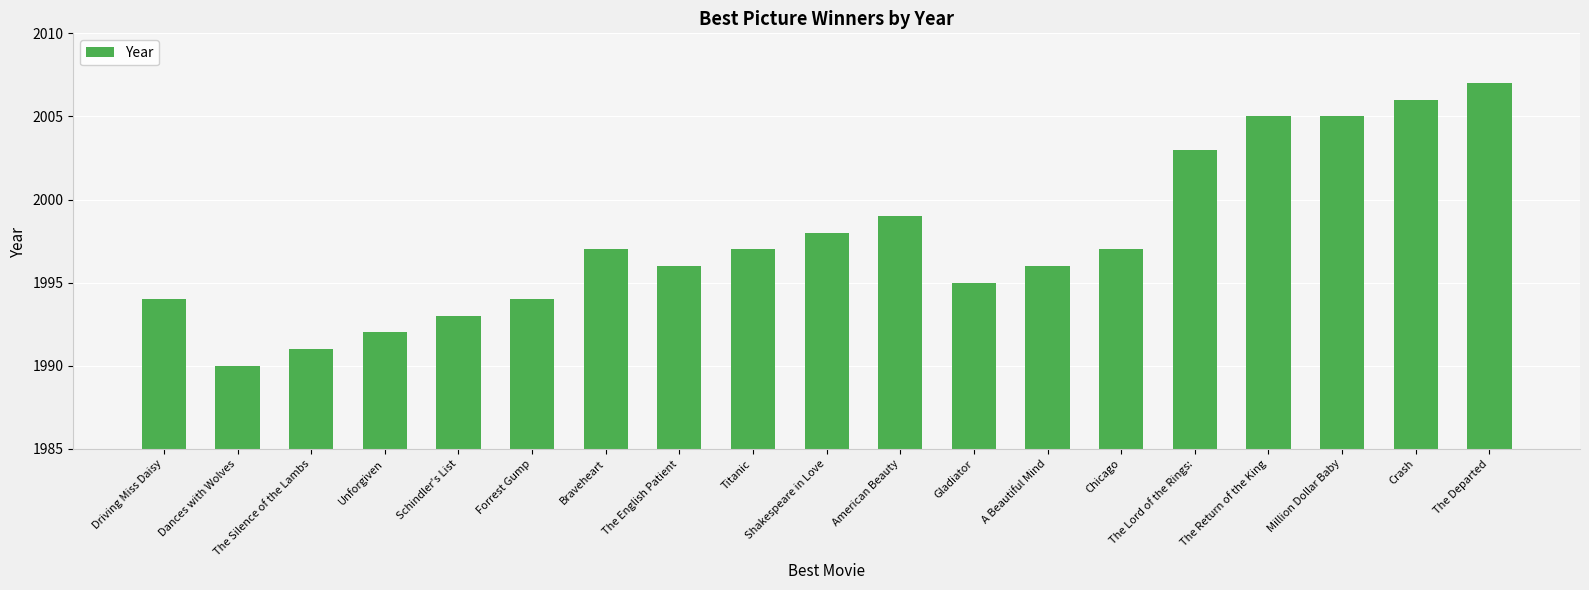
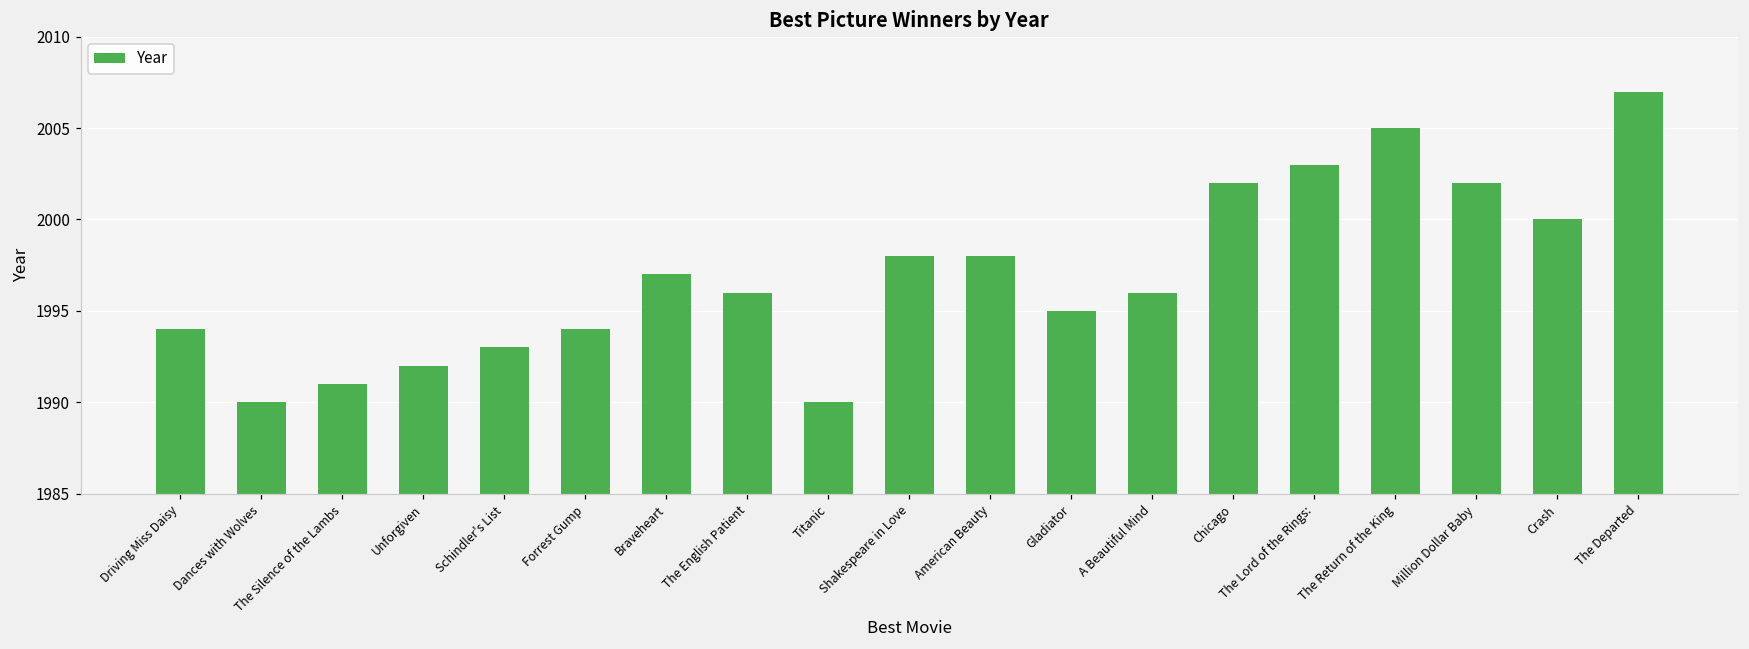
  {
    "Driving Miss Daisy": 1994,
    "Dances with Wolves": 1990,
    "The Silence of the Lambs": 1991,
    "Unforgiven": 1992,
    "Schindler's List": 1993,
    "Forrest Gump": 1994,
    "Braveheart": 1997,
    "The English Patient": 1996,
-   "Titanic": 1997,
+   "Titanic": 1990,
    "Shakespeare in Love": 1998,
-   "American Beauty": 1999,
+   "American Beauty": 1998,
    "Gladiator": 1995,
    "A Beautiful Mind": 1996,
-   "Chicago": 1997,
+   "Chicago": 2002,
    "The Lord of the Rings:": 2003,
    "The Return of the King": 2005,
-   "Million Dollar Baby": 2005,
-   "Crash": 2006,
+   "Million Dollar Baby": 2002,
+   "Crash": 2000,
    "The Departed": 2007
  }
